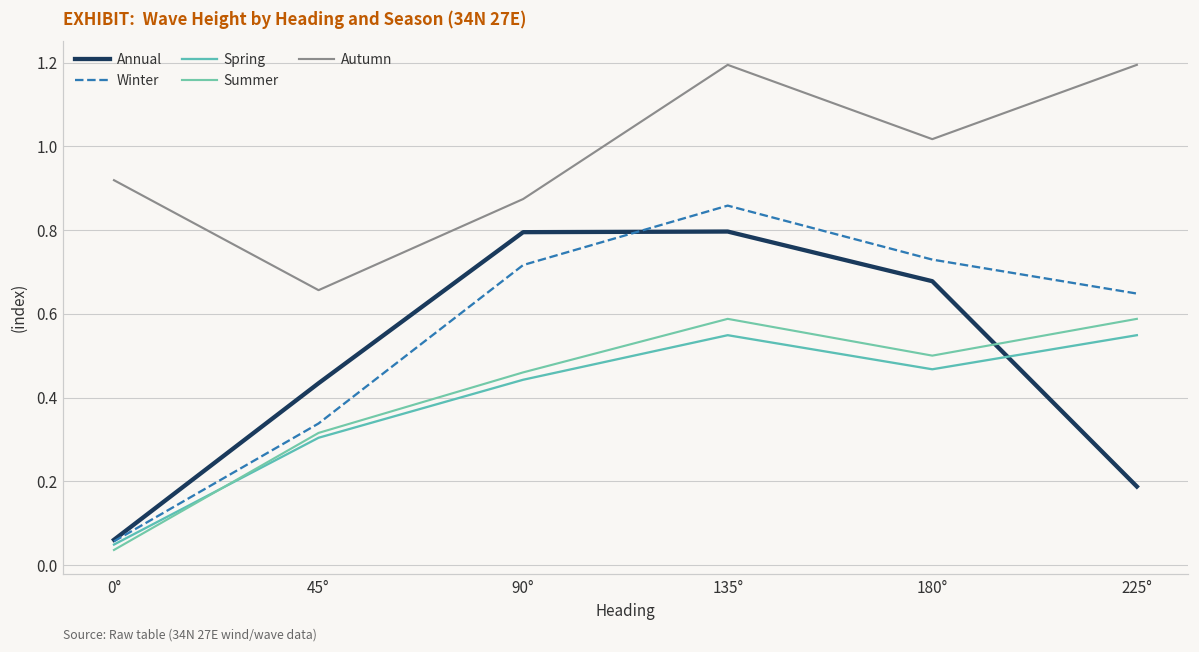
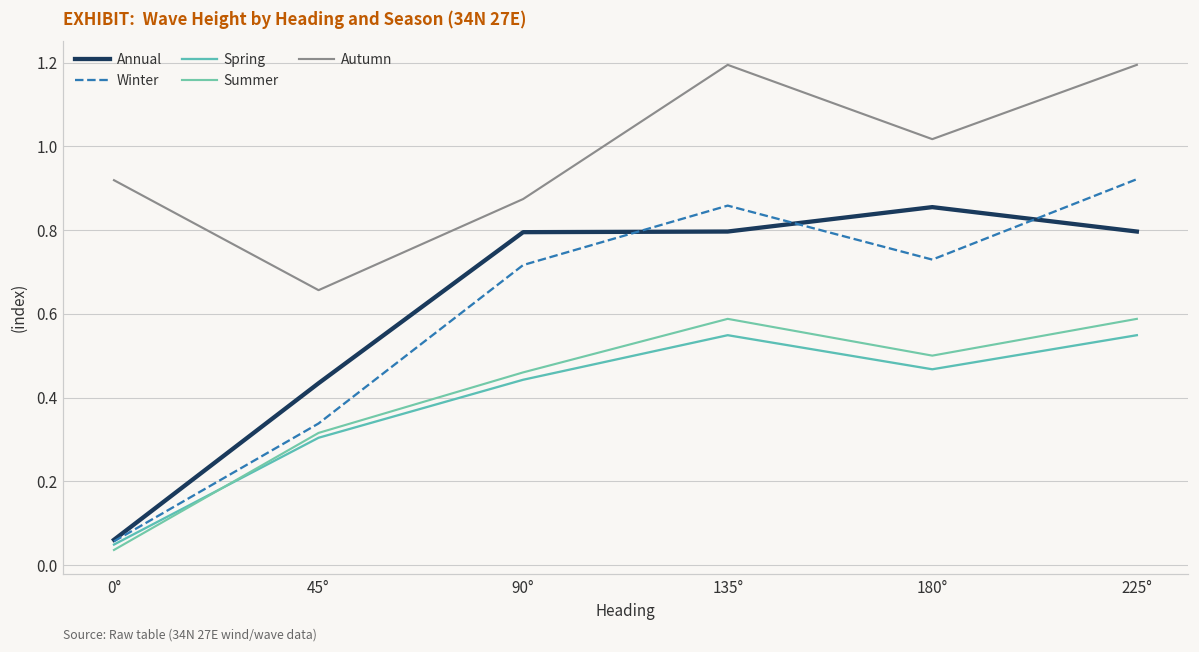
  {
    "Annual": {
      "45°": 0.43,
      "90°": 0.80,
      "135°": 0.80,
-     "180°": 0.68,
-     "225°": 0.19
+     "180°": 0.85,
+     "225°": 0.80
    },
    "Winter": {
      "45°": 0.34,
      "90°": 0.72,
      "135°": 0.86,
      "180°": 0.73,
-     "225°": 0.65
+     "225°": 0.92
    },
    "Autumn": {
      "0°": 0.92,
      "45°": 0.66,
      "90°": 0.87,
      "135°": 1.19,
      "180°": 1.02,
      "225°": 1.19
    }
  }
